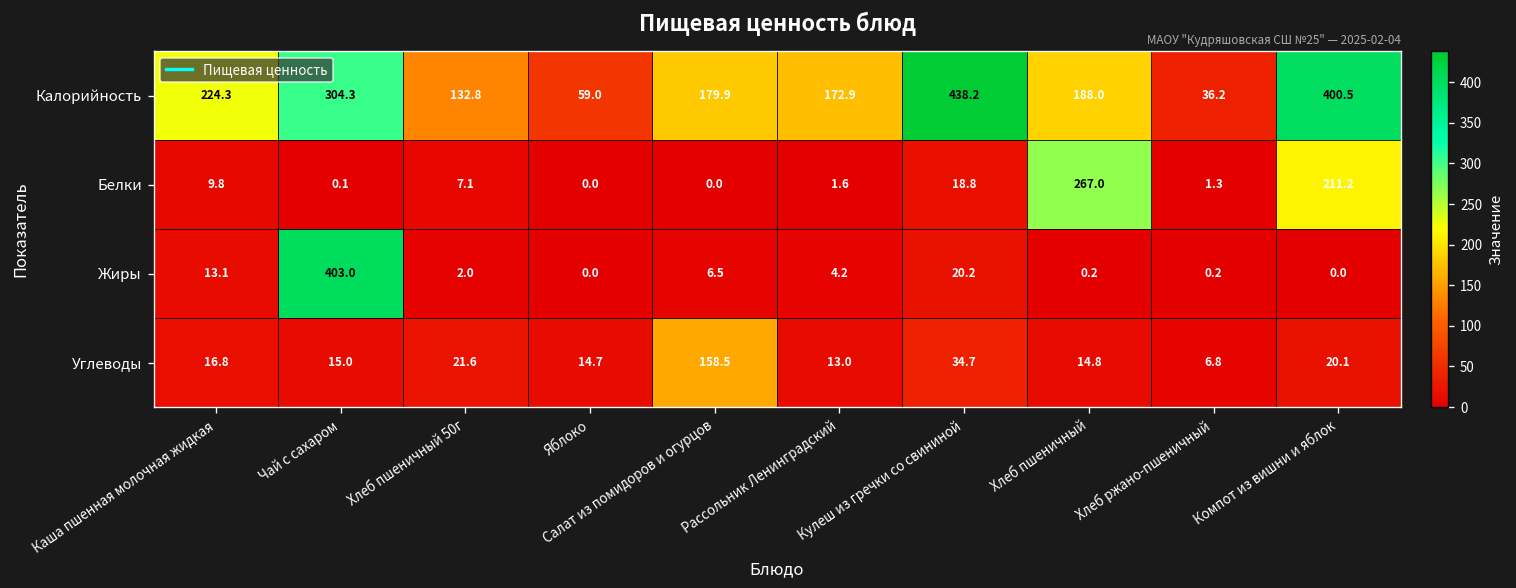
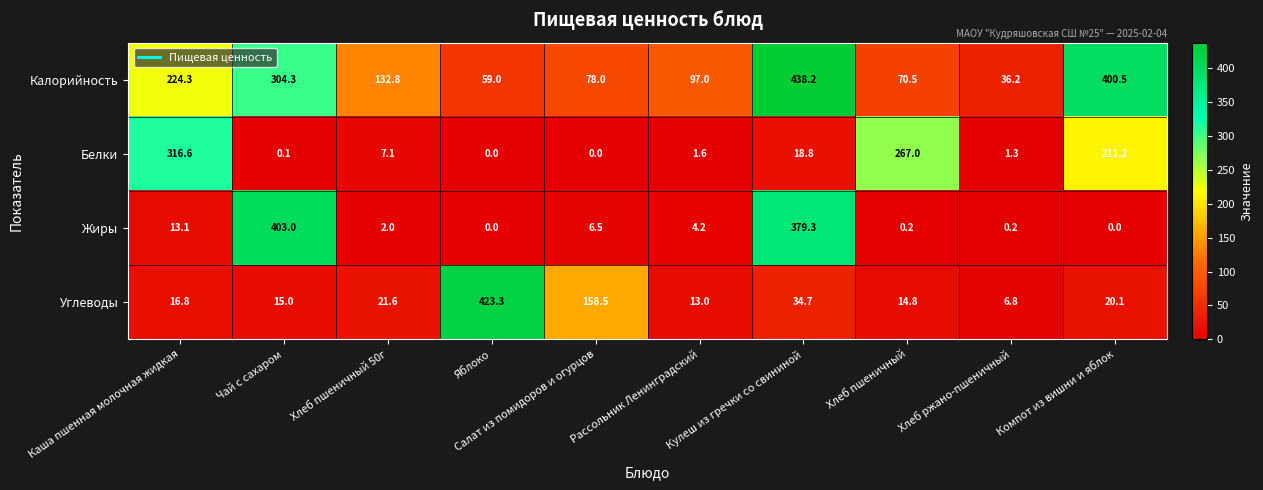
  {
    "Калорийность": {
      "Каша пшенная молочная жидкая": 224.3,
      "Чай с сахаром": 304.3,
      "Хлеб пшеничный 50г": 132.8,
      "Яблоко": 59.0,
-     "Салат из помидоров и огурцов": 179.9,
-     "Рассольник Ленинградский": 172.9,
+     "Салат из помидоров и огурцов": 78.0,
+     "Рассольник Ленинградский": 97.0,
      "Кулеш из гречки со свининой": 438.2,
-     "Хлеб пшеничный": 188.0,
+     "Хлеб пшеничный": 70.5,
      "Хлеб ржано-пшеничный": 36.2,
      "Компот из вишни и яблок": 400.5
    },
    "Белки": {
-     "Каша пшенная молочная жидкая": 9.8,
+     "Каша пшенная молочная жидкая": 316.6,
      "Чай с сахаром": 0.1,
      "Хлеб пшеничный 50г": 7.1,
      "Яблоко": 0.0,
      "Салат из помидоров и огурцов": 0.0,
      "Рассольник Ленинградский": 1.6,
      "Кулеш из гречки со свининой": 18.8,
      "Хлеб пшеничный": 267.0,
      "Хлеб ржано-пшеничный": 1.3,
      "Компот из вишни и яблок": 211.2
    },
    "Жиры": {
      "Каша пшенная молочная жидкая": 13.1,
      "Чай с сахаром": 403.0,
      "Хлеб пшеничный 50г": 2.0,
      "Яблоко": 0.0,
      "Салат из помидоров и огурцов": 6.5,
      "Рассольник Ленинградский": 4.2,
-     "Кулеш из гречки со свининой": 20.2,
+     "Кулеш из гречки со свининой": 379.3,
      "Хлеб пшеничный": 0.2,
      "Хлеб ржано-пшеничный": 0.2,
      "Компот из вишни и яблок": 0.0
    },
    "Углеводы": {
      "Каша пшенная молочная жидкая": 16.8,
      "Чай с сахаром": 15.0,
      "Хлеб пшеничный 50г": 21.6,
-     "Яблоко": 14.7,
+     "Яблоко": 423.3,
      "Салат из помидоров и огурцов": 158.5,
      "Рассольник Ленинградский": 13.0,
      "Кулеш из гречки со свининой": 34.7,
      "Хлеб пшеничный": 14.8,
      "Хлеб ржано-пшеничный": 6.8,
      "Компот из вишни и яблок": 20.1
    }
  }
